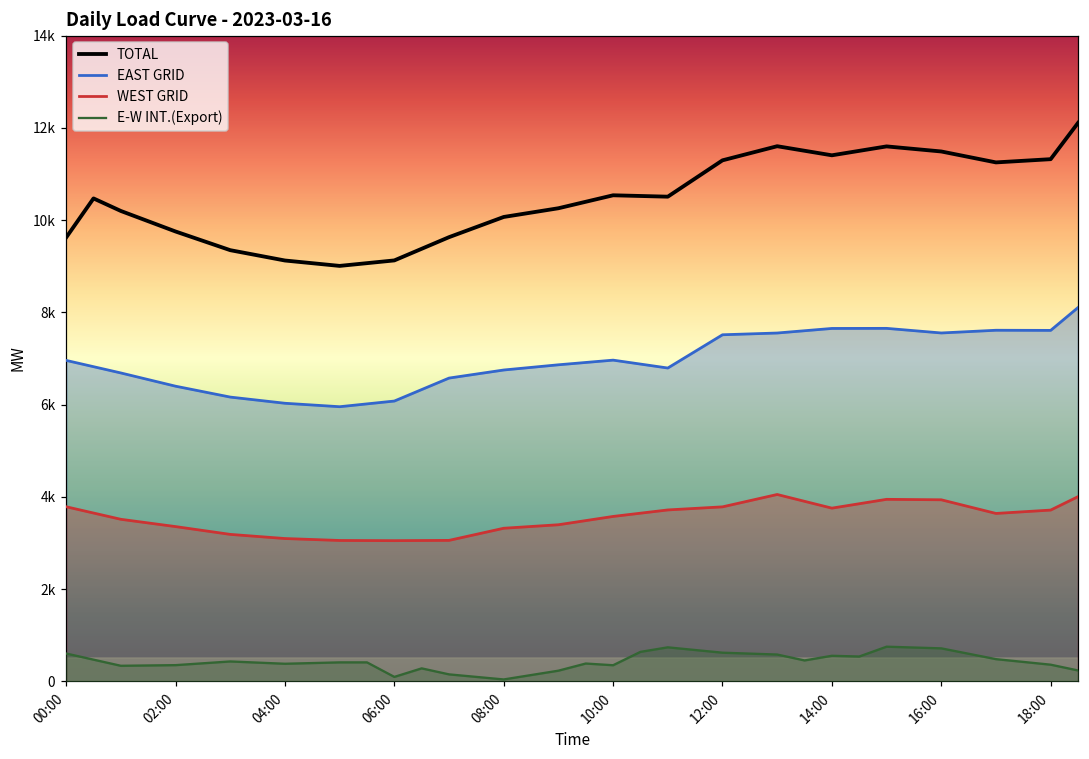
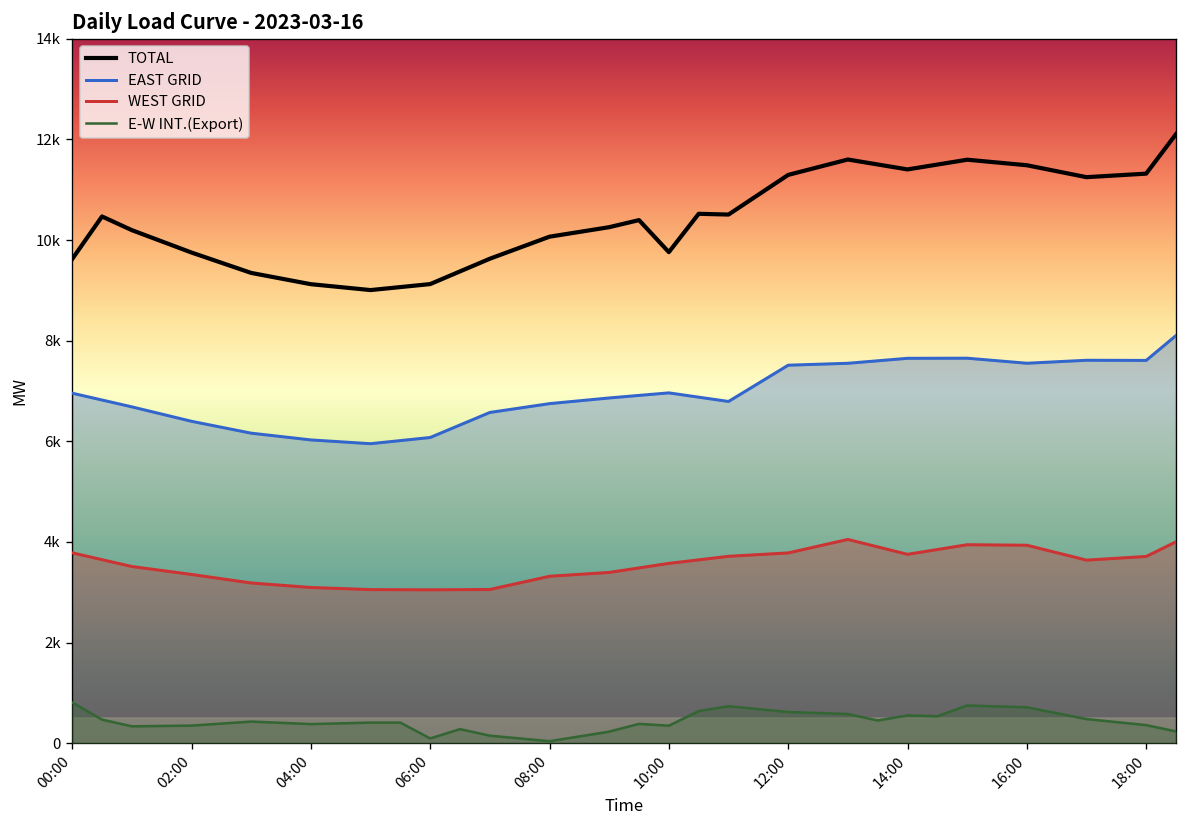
  {
    "TOTAL": {
      "00:00": 9600,
      "02:00": 9800,
      "04:00": 9100,
      "06:00": 9100,
      "08:00": 10100,
-     "10:00": 10500,
+     "10:00": 9800,
      "12:00": 11300,
      "14:00": 11400,
      "16:00": 11500,
      "18:00": 11300
    },
    "EAST GRID": {
      "00:00": 7000,
      "02:00": 6400,
      "04:00": 6000,
      "06:00": 6100,
      "08:00": 6700,
      "10:00": 7000,
      "12:00": 7500,
      "14:00": 7700,
      "16:00": 7600,
      "18:00": 7600
    },
    "WEST GRID": {
      "00:00": 3800,
      "02:00": 3400,
      "04:00": 3100,
      "06:00": 3000,
      "08:00": 3300,
      "10:00": 3600,
      "12:00": 3800,
      "14:00": 3800,
      "16:00": 3900,
      "18:00": 3700
    },
    "E-W INT.(Export)": {
-     "00:00": 600,
+     "00:00": 800,
      "12:00": 600,
      "14:00": 600,
      "16:00": 700
    }
  }
